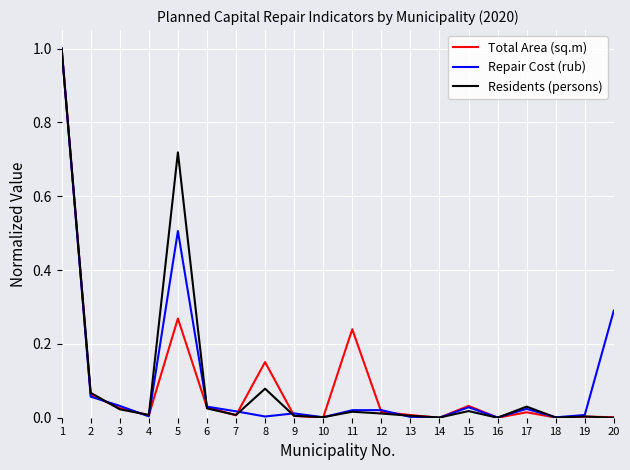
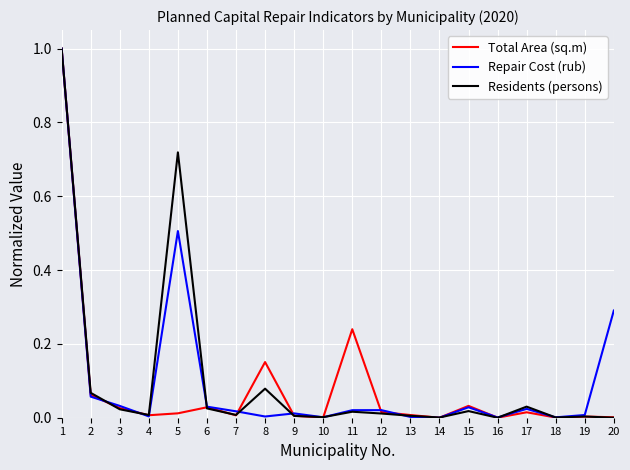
  {
    "Total Area (sq.m)": {
-     "5": 0.27,
+     "5": 0.01,
      "8": 0.15,
      "11": 0.24,
      "17": 0.01
    },
    "Repair Cost (rub)": {
      "5": 0.51,
      "7": 0.02,
      "8": 0.00,
      "20": 0.29
    },
    "Residents (persons)": {
      "5": 0.72,
      "8": 0.08,
      "15": 0.02
    }
  }
